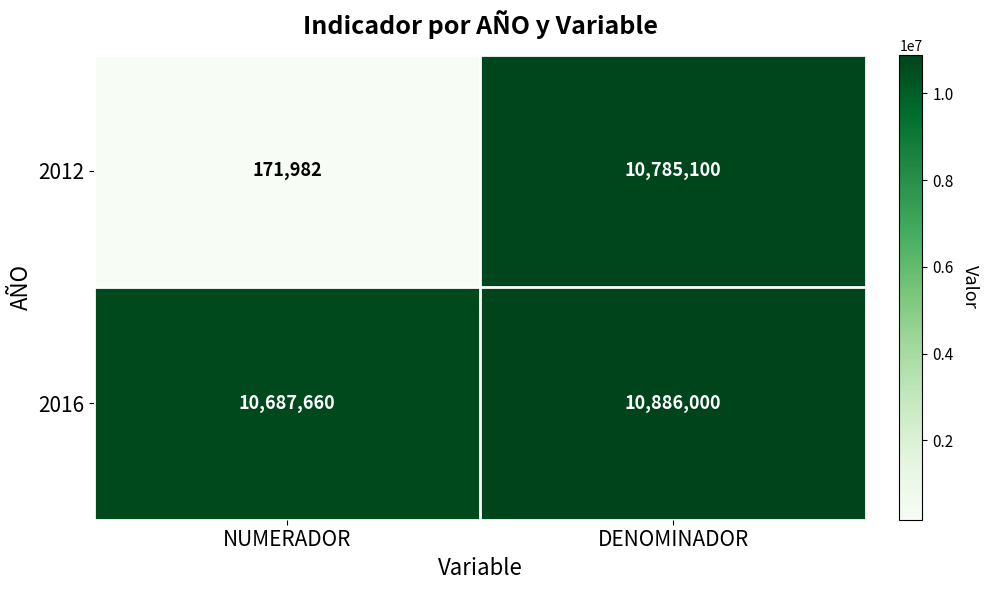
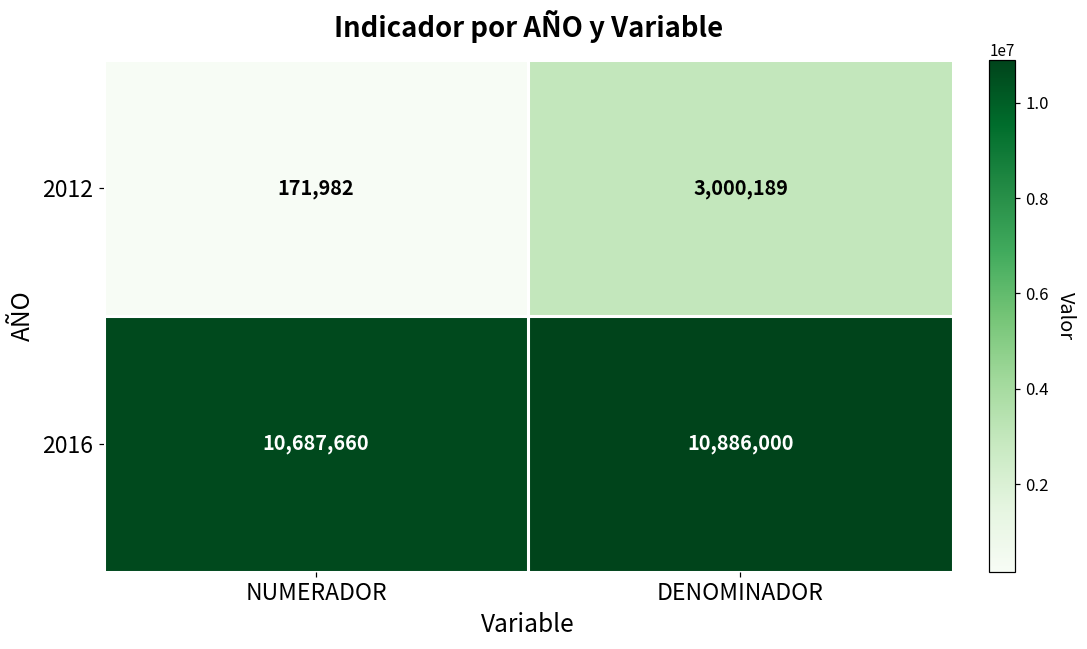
  {
    "2012": {
      "NUMERADOR": "171,982",
-     "DENOMINADOR": "10,785,100"
+     "DENOMINADOR": "3,000,189"
    },
    "2016": {
      "NUMERADOR": "10,687,660",
      "DENOMINADOR": "10,886,000"
    }
  }
